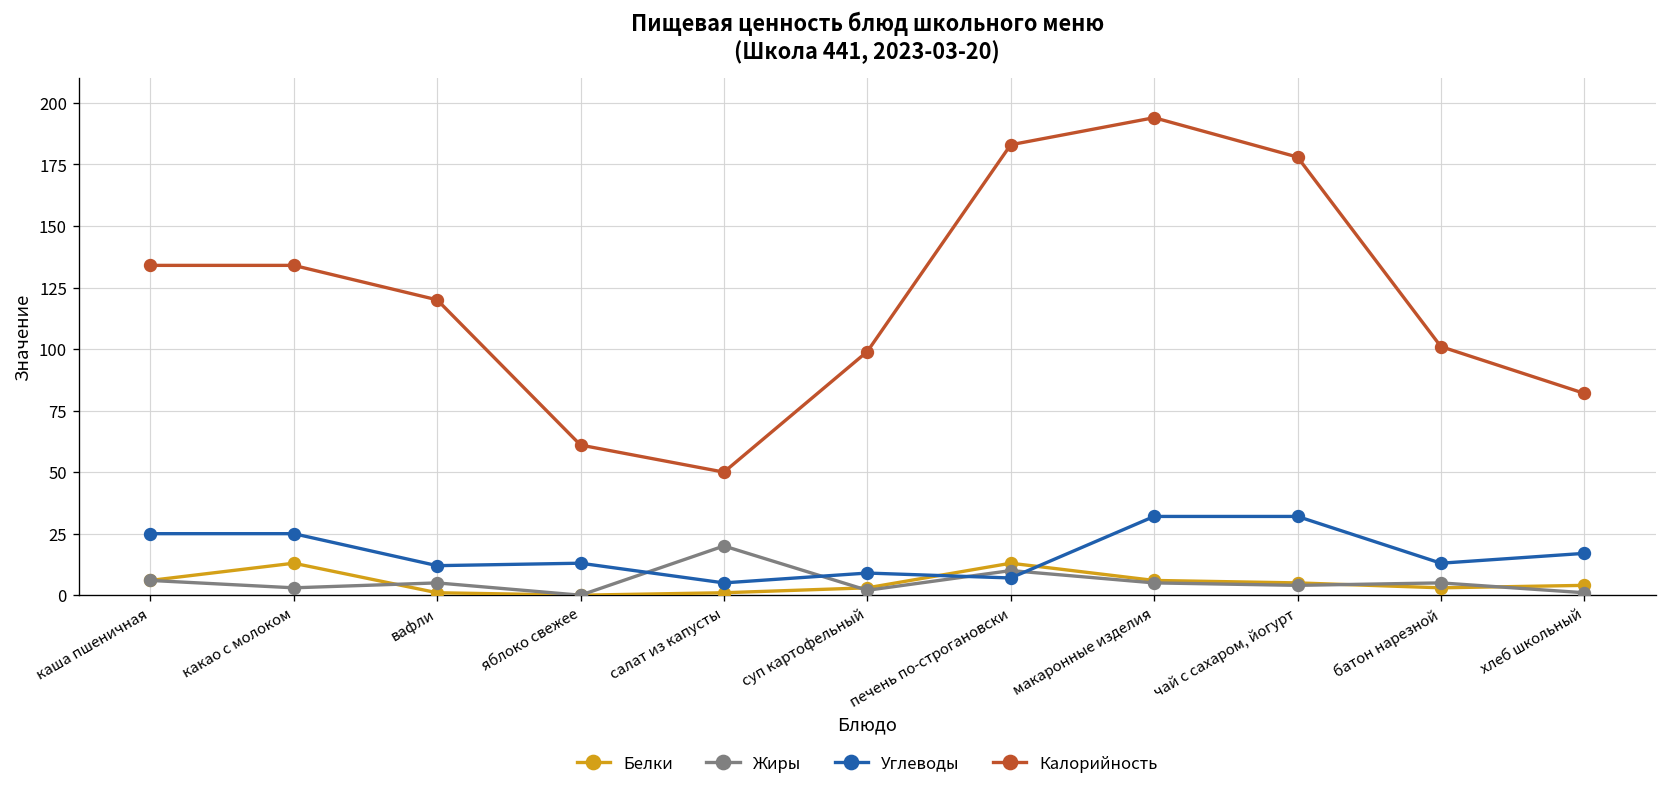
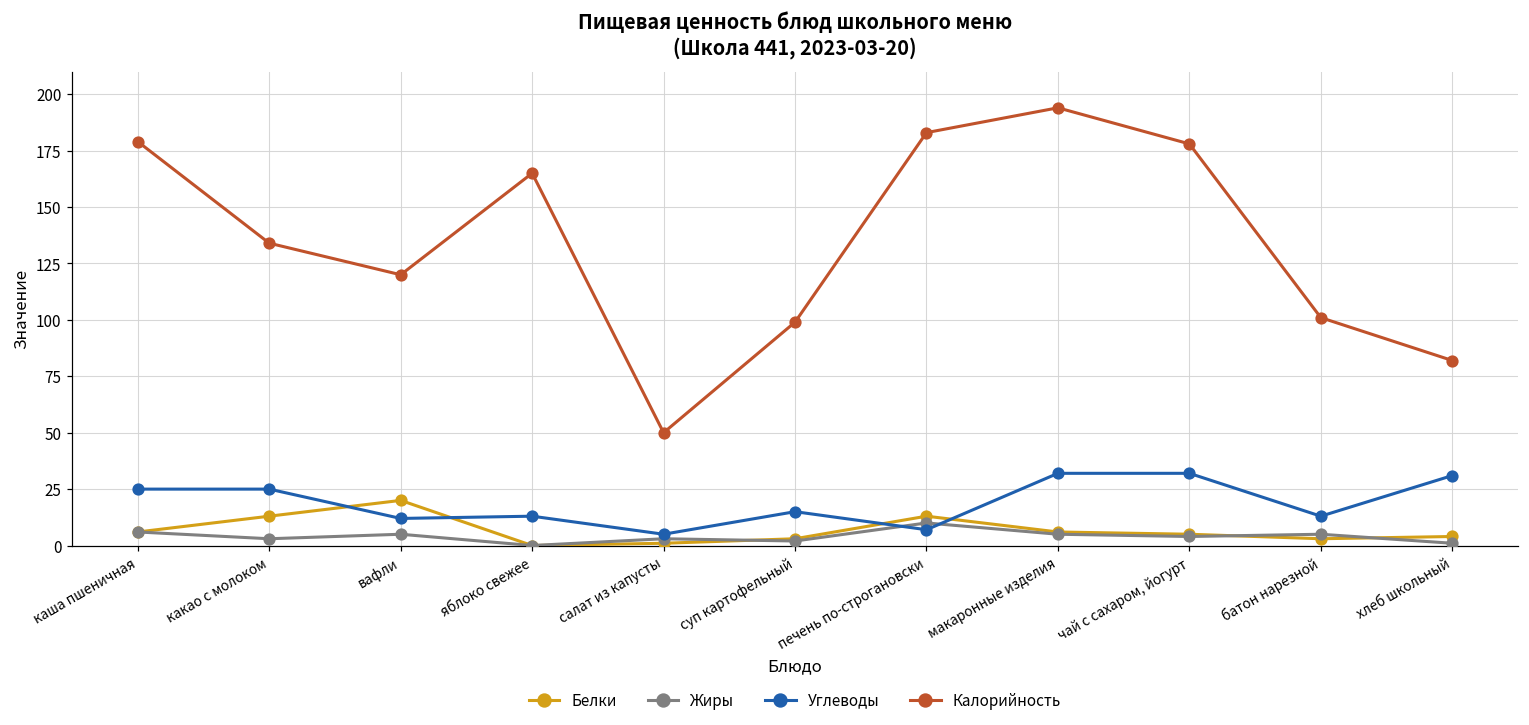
  {
    "Белки": {
      "какао с молоком": 13,
-     "вафли": 1,
+     "вафли": 20,
      "салат из капусты": 1,
      "печень по-строгановски": 13,
      "батон нарезной": 3,
      "хлеб школьный": 4
    },
    "Жиры": {
      "какао с молоком": 3,
      "вафли": 5,
-     "салат из капусты": 20,
+     "салат из капусты": 3,
      "печень по-строгановски": 10,
      "батон нарезной": 5,
      "хлеб школьный": 1
    },
    "Углеводы": {
      "каша пшеничная": 25,
      "какао с молоком": 25,
      "вафли": 12,
      "яблоко свежее": 13,
      "салат из капусты": 5,
-     "суп картофельный": 9,
+     "суп картофельный": 15,
      "печень по-строгановски": 7,
      "макаронные изделия": 32,
      "чай с сахаром, йогурт": 32,
      "батон нарезной": 13,
-     "хлеб школьный": 17
+     "хлеб школьный": 31
    },
    "Калорийность": {
-     "каша пшеничная": 134,
+     "каша пшеничная": 179,
      "какао с молоком": 134,
      "вафли": 120,
-     "яблоко свежее": 61,
+     "яблоко свежее": 165,
      "салат из капусты": 50,
      "суп картофельный": 99,
      "печень по-строгановски": 183,
      "макаронные изделия": 194,
      "чай с сахаром, йогурт": 178,
      "батон нарезной": 101,
      "хлеб школьный": 82
    }
  }
